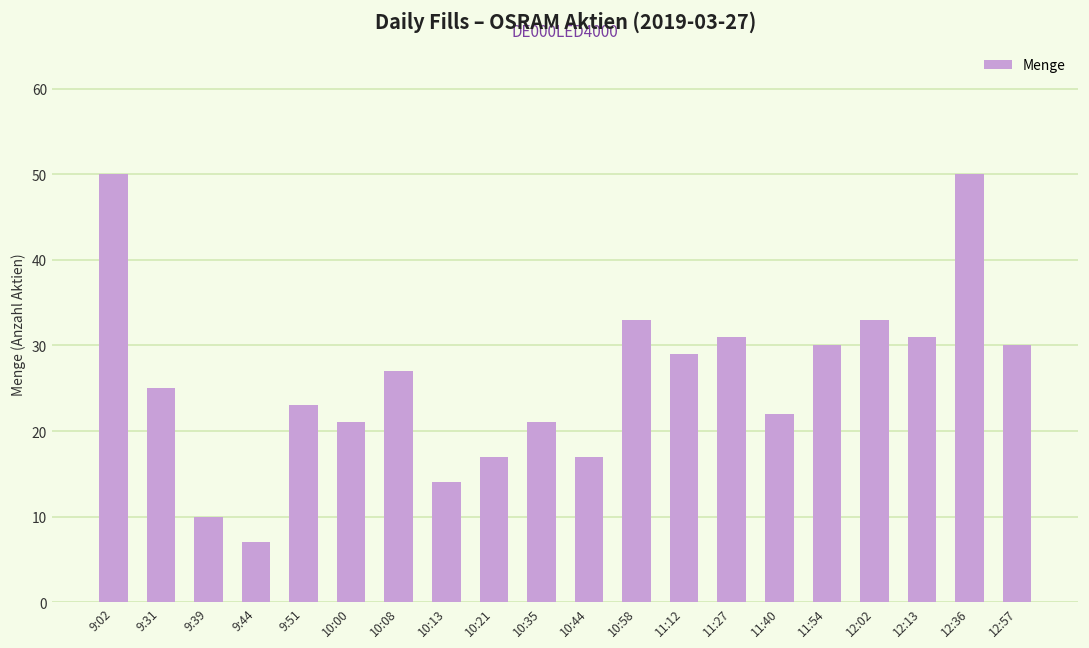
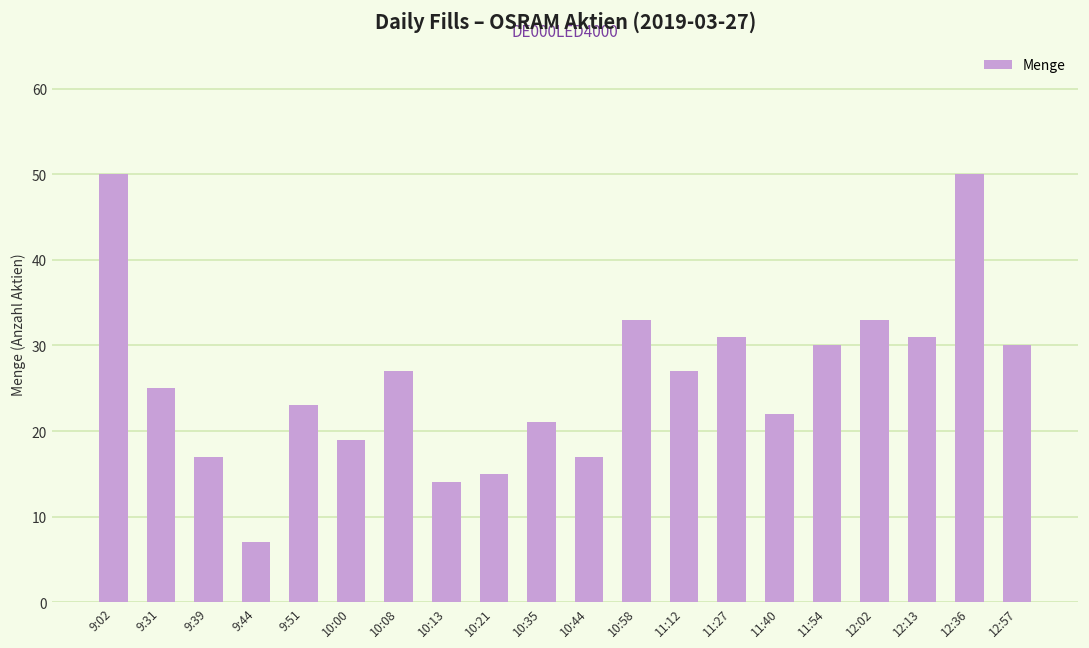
  {
    "9:02": 50,
    "9:31": 25,
-   "9:39": 10,
+   "9:39": 17,
    "9:44": 7,
    "9:51": 23,
-   "10:00": 21,
+   "10:00": 19,
    "10:08": 27,
    "10:13": 14,
-   "10:21": 17,
+   "10:21": 15,
    "10:35": 21,
    "10:44": 17,
    "10:58": 33,
-   "11:12": 29,
+   "11:12": 27,
    "11:27": 31,
    "11:40": 22,
    "11:54": 30,
    "12:02": 33,
    "12:13": 31,
    "12:36": 50,
    "12:57": 30
  }
